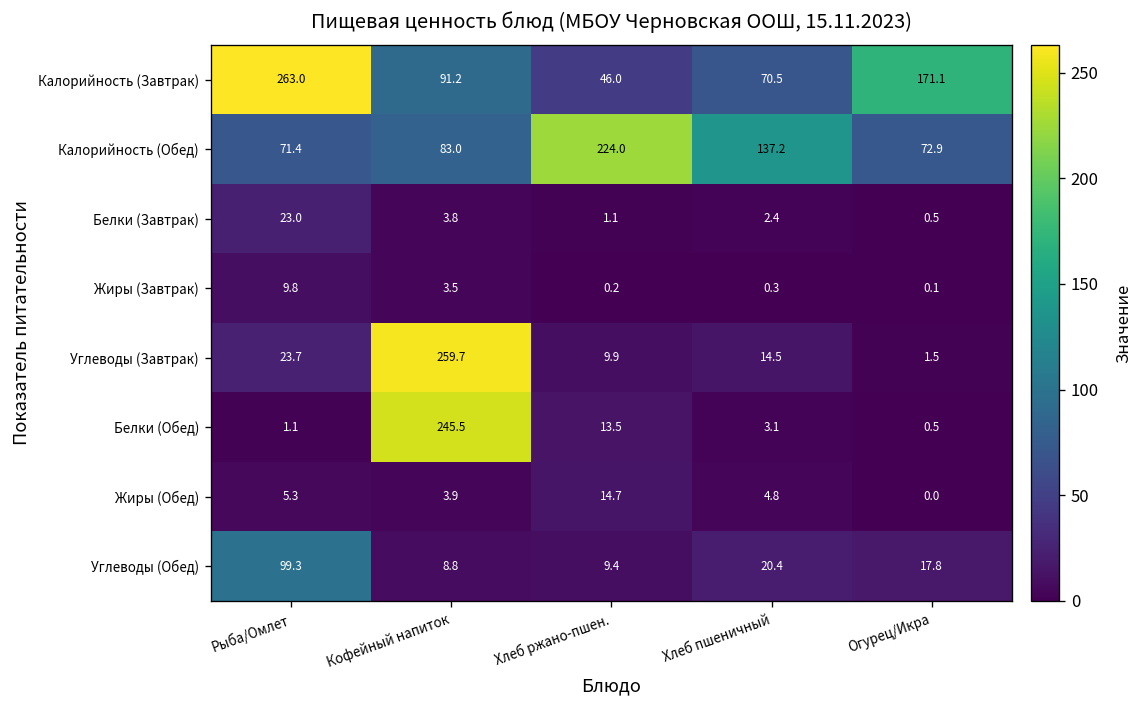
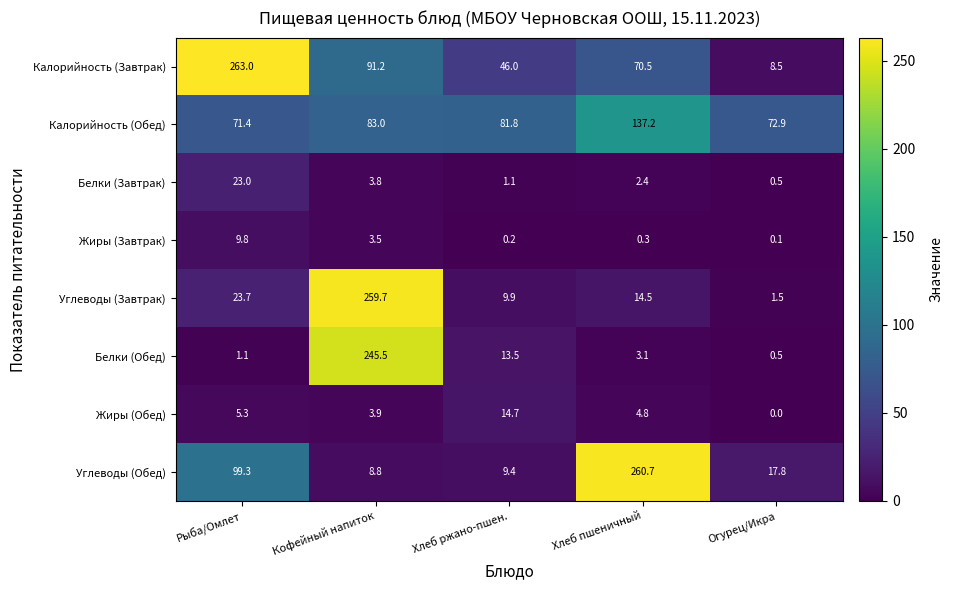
  {
    "Калорийность (Завтрак)": {
      "Рыба/Омлет": 263.0,
      "Кофейный напиток": 91.2,
      "Хлеб ржано-пшен.": 46.0,
      "Хлеб пшеничный": 70.5,
-     "Огурец/Икра": 171.1
+     "Огурец/Икра": 8.5
    },
    "Калорийность (Обед)": {
      "Рыба/Омлет": 71.4,
      "Кофейный напиток": 83.0,
-     "Хлеб ржано-пшен.": 224.0,
+     "Хлеб ржано-пшен.": 81.8,
      "Хлеб пшеничный": 137.2,
      "Огурец/Икра": 72.9
    },
    "Белки (Завтрак)": {
      "Рыба/Омлет": 23.0,
      "Кофейный напиток": 3.8,
      "Хлеб ржано-пшен.": 1.1,
      "Хлеб пшеничный": 2.4,
      "Огурец/Икра": 0.5
    },
    "Жиры (Завтрак)": {
      "Рыба/Омлет": 9.8,
      "Кофейный напиток": 3.5,
      "Хлеб ржано-пшен.": 0.2,
      "Хлеб пшеничный": 0.3,
      "Огурец/Икра": 0.1
    },
    "Углеводы (Завтрак)": {
      "Рыба/Омлет": 23.7,
      "Кофейный напиток": 259.7,
      "Хлеб ржано-пшен.": 9.9,
      "Хлеб пшеничный": 14.5,
      "Огурец/Икра": 1.5
    },
    "Белки (Обед)": {
      "Рыба/Омлет": 1.1,
      "Кофейный напиток": 245.5,
      "Хлеб ржано-пшен.": 13.5,
      "Хлеб пшеничный": 3.1,
      "Огурец/Икра": 0.5
    },
    "Жиры (Обед)": {
      "Рыба/Омлет": 5.3,
      "Кофейный напиток": 3.9,
      "Хлеб ржано-пшен.": 14.7,
      "Хлеб пшеничный": 4.8,
      "Огурец/Икра": 0.0
    },
    "Углеводы (Обед)": {
      "Рыба/Омлет": 99.3,
      "Кофейный напиток": 8.8,
      "Хлеб ржано-пшен.": 9.4,
-     "Хлеб пшеничный": 20.4,
+     "Хлеб пшеничный": 260.7,
      "Огурец/Икра": 17.8
    }
  }
